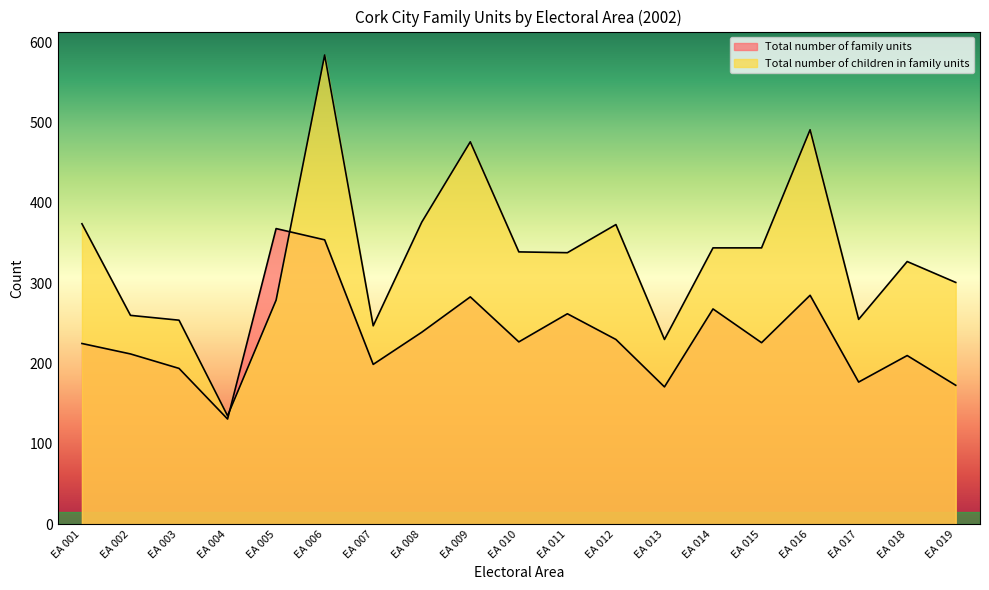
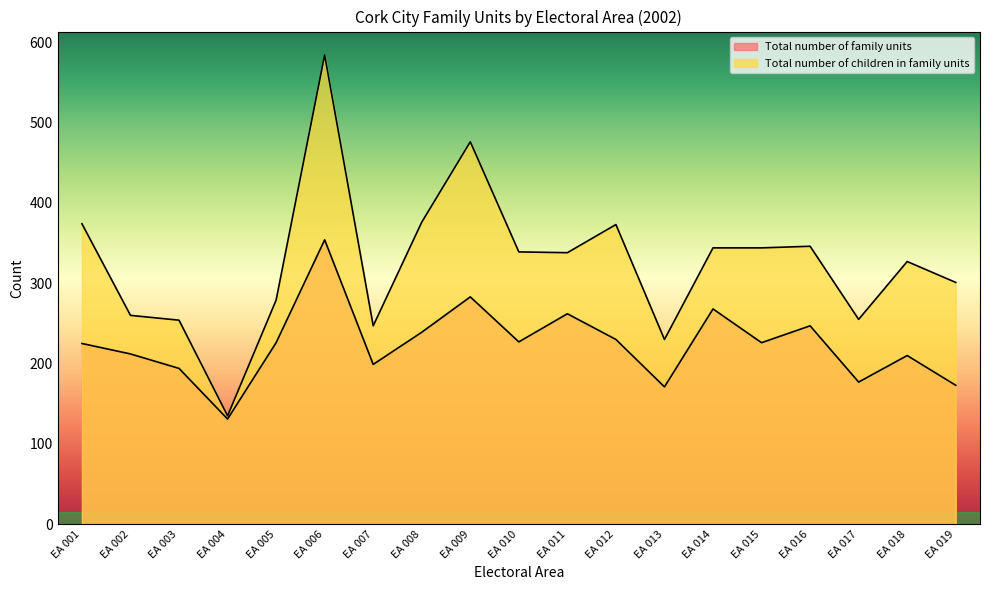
  {
    "Total number of family units": {
      "EA 001": 230,
      "EA 002": 210,
      "EA 003": 190,
      "EA 004": 130,
-     "EA 005": 370,
+     "EA 005": 230,
      "EA 006": 350,
      "EA 007": 200,
      "EA 008": 240,
      "EA 009": 280,
      "EA 010": 230,
      "EA 011": 260,
      "EA 012": 230,
      "EA 013": 170,
      "EA 014": 270,
      "EA 015": 230,
-     "EA 016": 290,
+     "EA 016": 250,
      "EA 017": 180,
      "EA 018": 210,
      "EA 019": 170
    },
    "Total number of children in family units": {
      "EA 001": 370,
      "EA 002": 260,
      "EA 003": 250,
      "EA 004": 140,
      "EA 005": 280,
      "EA 006": 580,
      "EA 007": 250,
      "EA 008": 380,
      "EA 009": 480,
      "EA 010": 340,
      "EA 011": 340,
      "EA 012": 370,
      "EA 013": 230,
      "EA 014": 340,
      "EA 015": 340,
-     "EA 016": 490,
+     "EA 016": 350,
      "EA 017": 260,
      "EA 018": 330,
      "EA 019": 300
    }
  }
